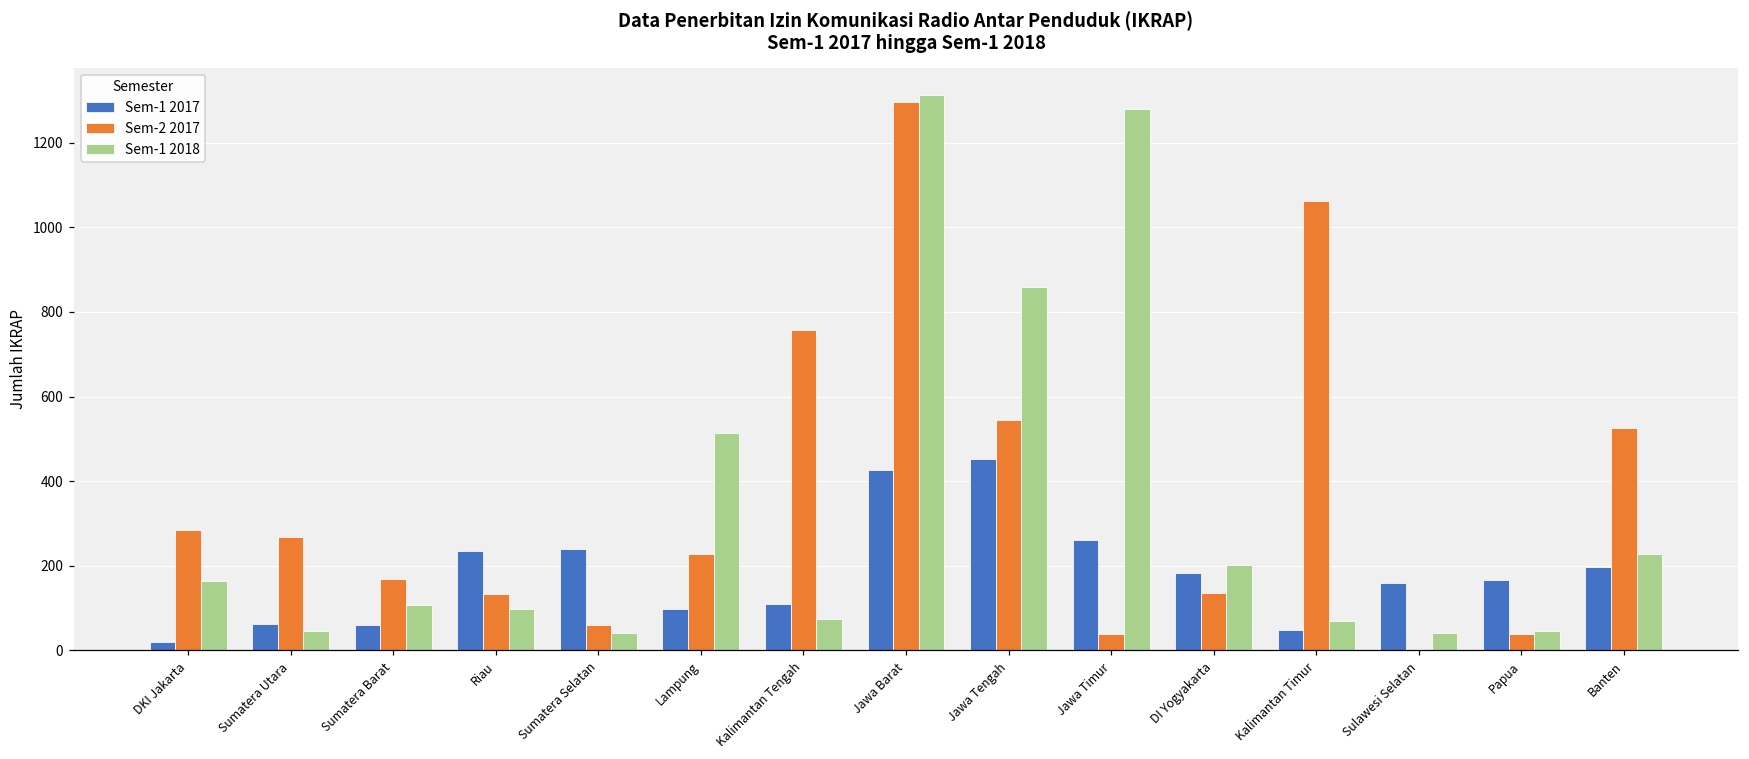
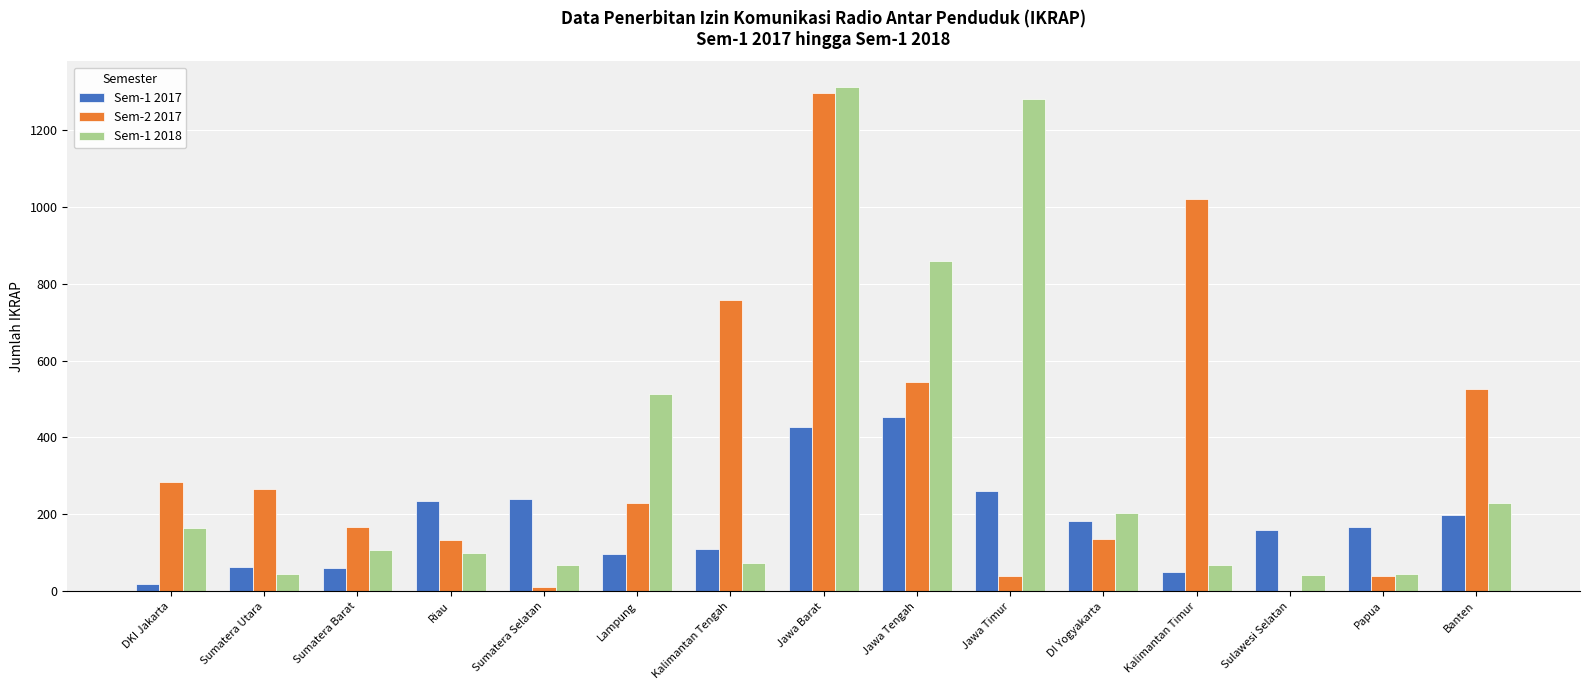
  {
    "Sem-1 2017": {
      "DKI Jakarta": 20,
      "Sumatera Utara": 60,
      "Sumatera Barat": 60,
      "Riau": 240,
      "Sumatera Selatan": 240,
      "Lampung": 100,
      "Kalimantan Tengah": 110,
      "Jawa Barat": 430,
      "Jawa Tengah": 450,
      "Jawa Timur": 260,
      "DI Yogyakarta": 180,
      "Kalimantan Timur": 50,
      "Sulawesi Selatan": 160,
      "Papua": 170,
      "Banten": 200
    },
    "Sem-2 2017": {
      "DKI Jakarta": 280,
      "Sumatera Utara": 270,
      "Sumatera Barat": 170,
      "Riau": 130,
-     "Sumatera Selatan": 60,
+     "Sumatera Selatan": 10,
      "Lampung": 230,
      "Kalimantan Tengah": 760,
      "Jawa Barat": 1300,
      "Jawa Tengah": 540,
      "Jawa Timur": 40,
      "DI Yogyakarta": 140,
-     "Kalimantan Timur": 1060,
+     "Kalimantan Timur": 1020,
      "Papua": 40,
      "Banten": 530
    },
    "Sem-1 2018": {
      "DKI Jakarta": 170,
      "Sumatera Utara": 50,
      "Sumatera Barat": 110,
      "Riau": 100,
-     "Sumatera Selatan": 40,
+     "Sumatera Selatan": 70,
      "Lampung": 510,
      "Kalimantan Tengah": 70,
      "Jawa Barat": 1310,
      "Jawa Tengah": 860,
      "Jawa Timur": 1280,
      "DI Yogyakarta": 200,
      "Kalimantan Timur": 70,
      "Sulawesi Selatan": 40,
      "Papua": 50,
      "Banten": 230
    }
  }
